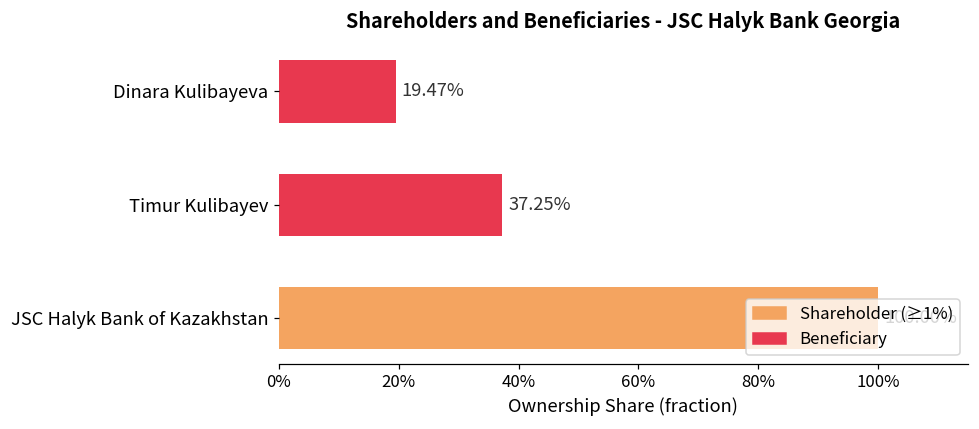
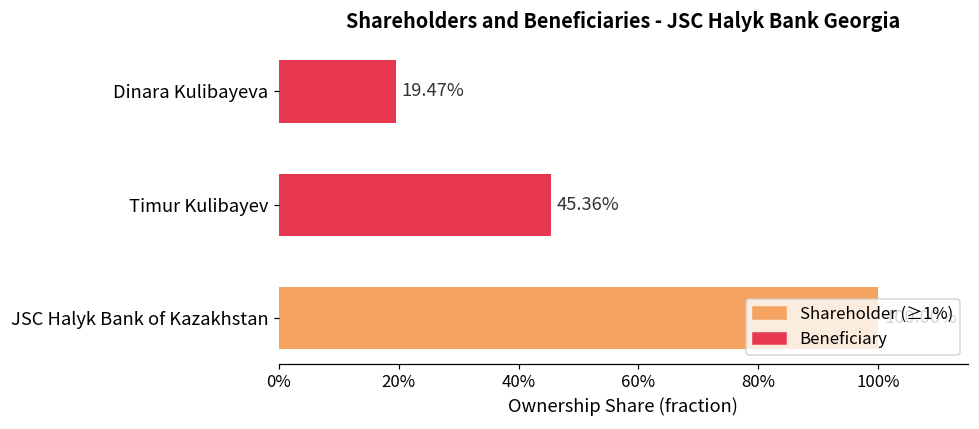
  {
    "Dinara Kulibayeva": "19.47%",
-   "Timur Kulibayev": "37.25%"
+   "Timur Kulibayev": "45.36%"
  }
